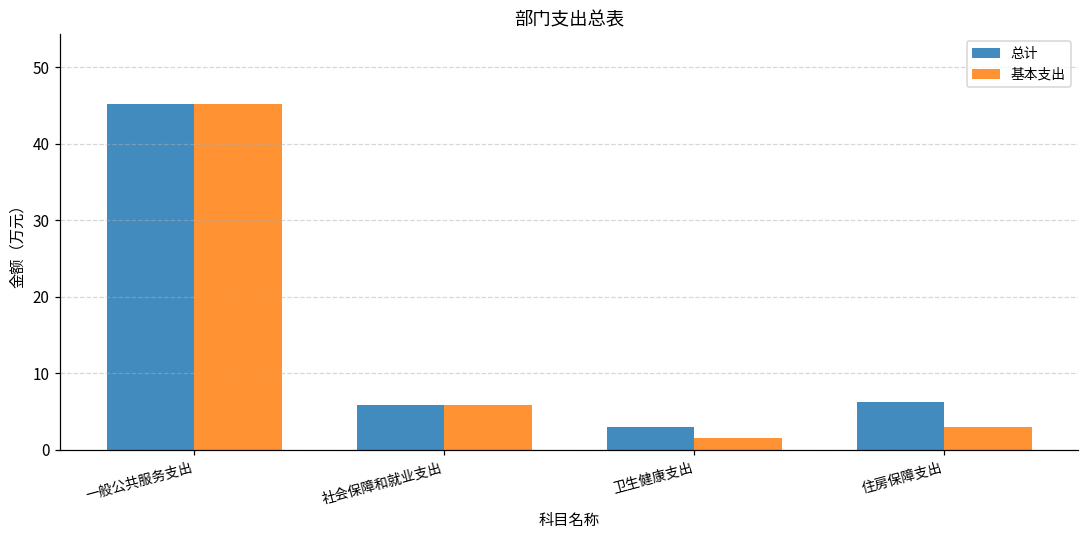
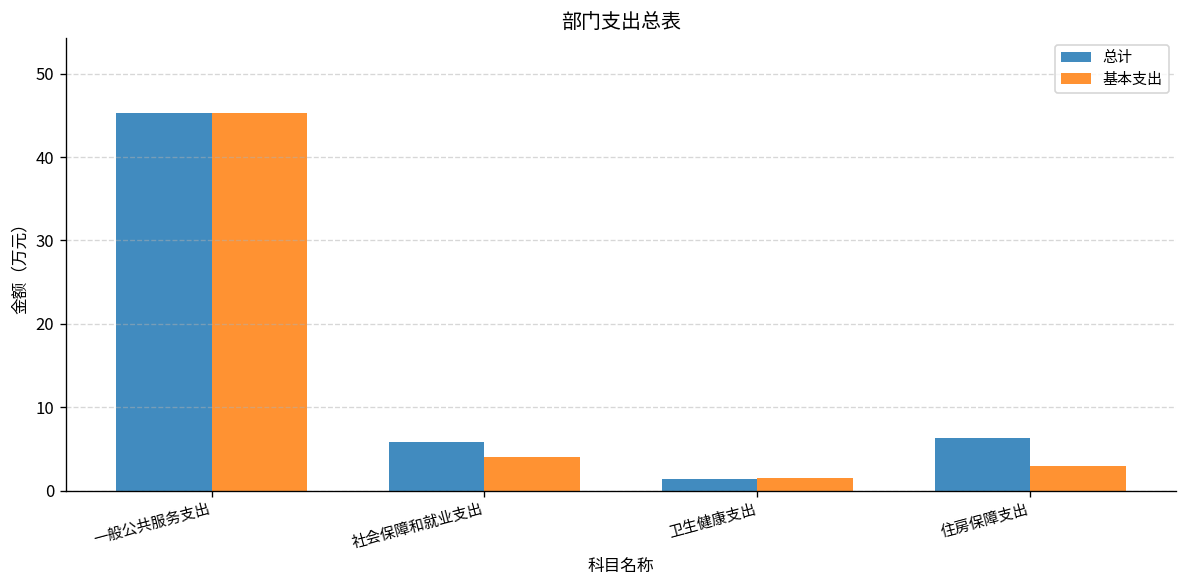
  {
    "总计": {
      "一般公共服务支出": 45,
      "社会保障和就业支出": 6,
-     "卫生健康支出": 3,
+     "卫生健康支出": 1,
      "住房保障支出": 6
    },
    "基本支出": {
      "一般公共服务支出": 45,
-     "社会保障和就业支出": 6,
+     "社会保障和就业支出": 4,
      "卫生健康支出": 2,
      "住房保障支出": 3
    }
  }
